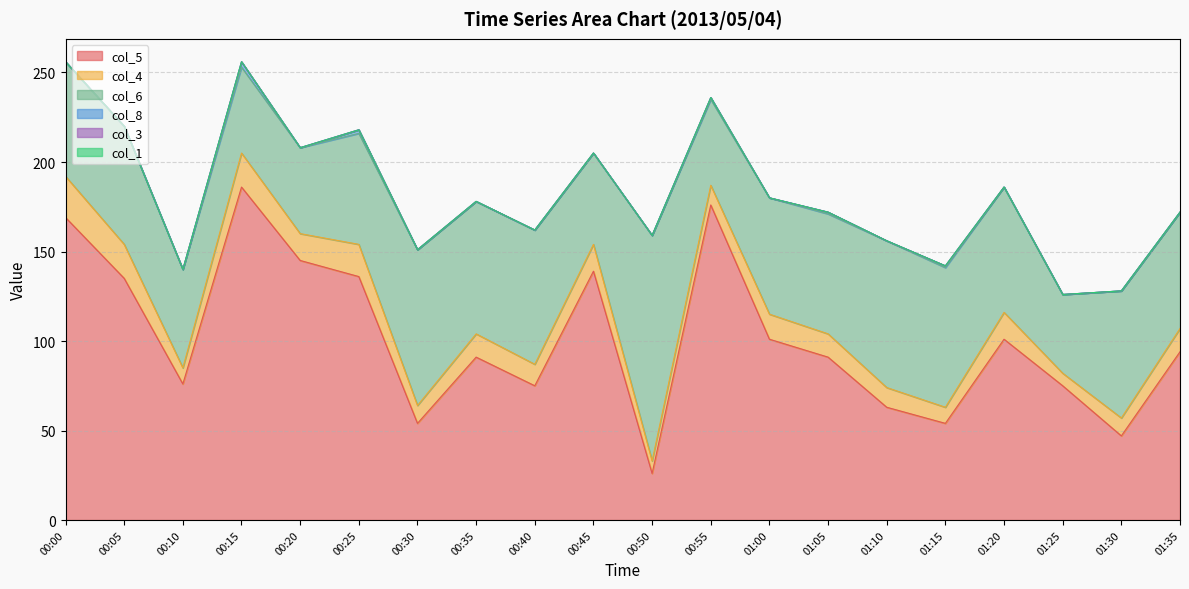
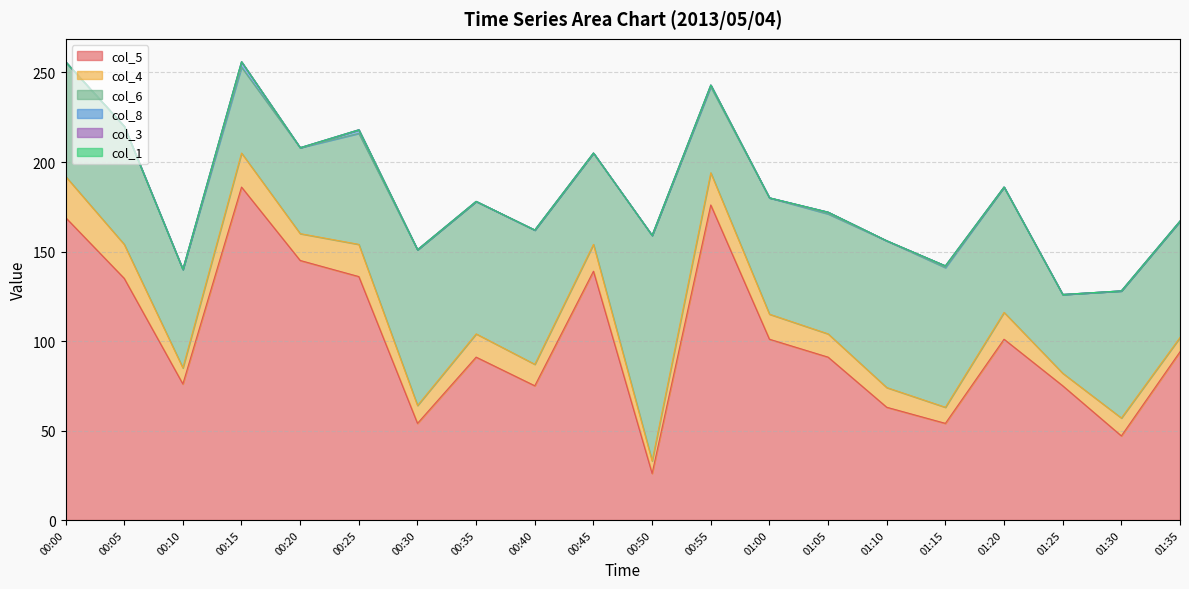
  {
    "col_5": {
      "00:00": 169,
      "00:05": 135,
      "00:10": 76,
      "00:15": 186,
      "00:20": 145,
      "00:25": 136,
      "00:30": 54,
      "00:35": 91,
      "00:40": 75,
      "00:45": 139,
      "00:50": 26,
      "00:55": 176,
      "01:00": 101,
      "01:05": 91,
      "01:10": 63,
      "01:15": 54,
      "01:20": 101,
      "01:25": 75,
      "01:30": 47,
      "01:35": 94
    },
    "col_4": {
      "00:00": 23,
      "00:05": 19,
      "00:10": 9,
      "00:15": 19,
      "00:20": 15,
      "00:25": 18,
      "00:30": 10,
      "00:35": 13,
      "00:40": 12,
      "00:45": 15,
      "00:50": 7,
-     "00:55": 11,
+     "00:55": 18,
      "01:00": 14,
      "01:05": 13,
      "01:10": 11,
      "01:15": 9,
      "01:20": 15,
      "01:25": 7,
      "01:30": 10,
-     "01:35": 13
+     "01:35": 8
    },
    "col_6": {
      "00:15": 48,
      "00:25": 62
    }
  }
